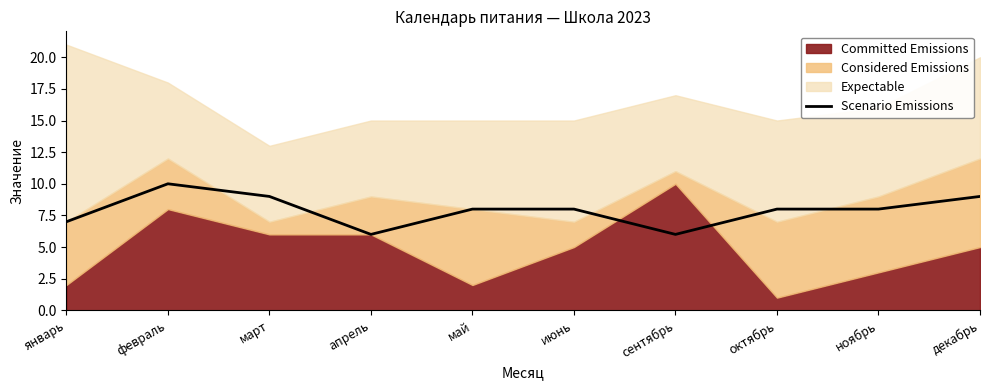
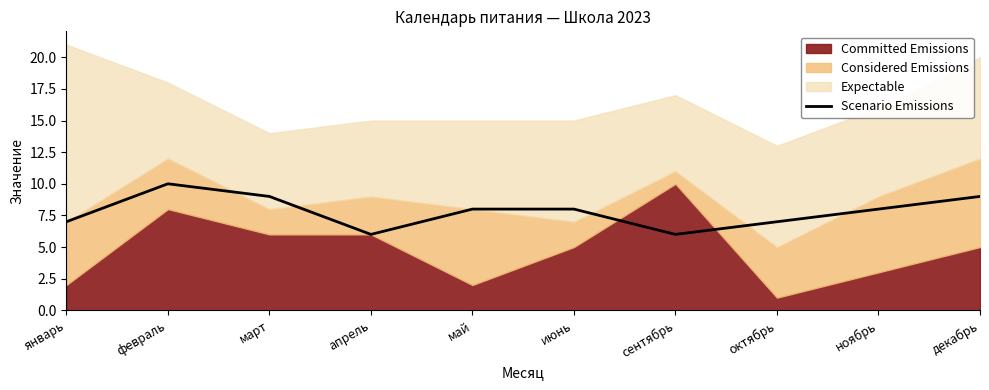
  {
    "Committed Emissions": {
      "январь": 2,
      "февраль": 8,
      "март": 6,
      "май": 2,
      "июнь": 5,
      "сентябрь": 10,
      "октябрь": 1,
      "ноябрь": 3,
      "декабрь": 5
    },
    "Scenario Emissions": {
      "февраль": 10,
      "март": 9,
      "июнь": 8,
      "сентябрь": 6,
-     "октябрь": 8,
+     "октябрь": 7,
      "ноябрь": 8,
      "декабрь": 9
    },
    "Considered Emissions": {
      "февраль": 4,
-     "март": 1,
+     "март": 2,
      "апрель": 3,
      "июнь": 2,
      "сентябрь": 1,
-     "октябрь": 6,
+     "октябрь": 4,
      "ноябрь": 6,
      "декабрь": 7
    },
    "Expectable": {
      "январь": 14,
      "февраль": 6,
      "март": 6,
      "апрель": 6,
      "май": 7,
      "июнь": 8,
      "сентябрь": 6,
      "октябрь": 8,
      "декабрь": 8
    }
  }
